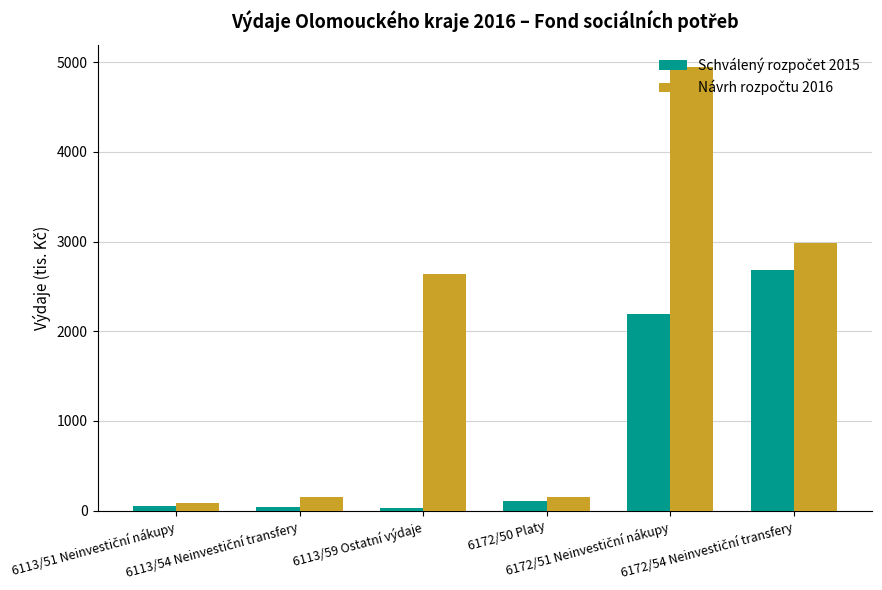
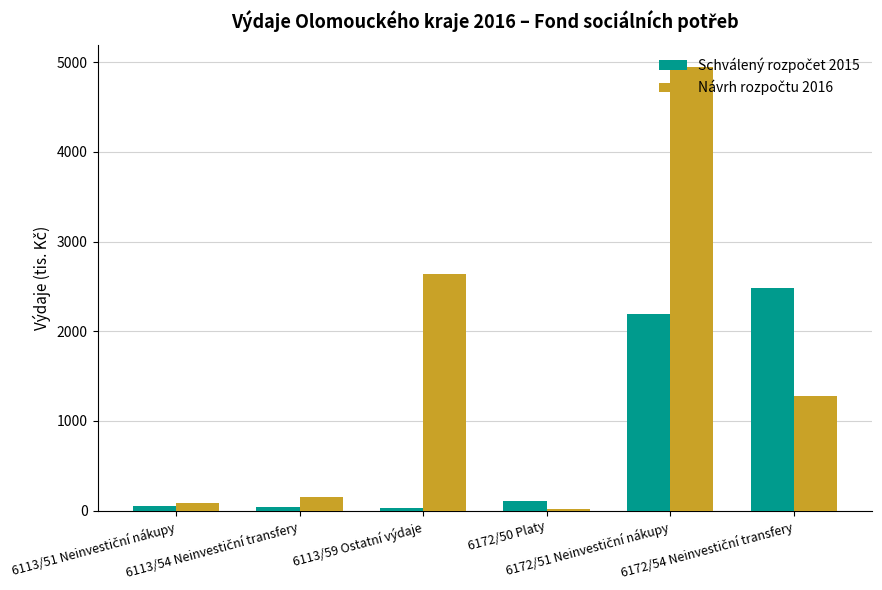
  {
    "Schválený rozpočet 2015": {
      "6113/51 Neinvestiční nákupy": 100,
      "6113/54 Neinvestiční transfery": 0,
      "6113/59 Ostatní výdaje": 0,
      "6172/50 Platy": 100,
      "6172/51 Neinvestiční nákupy": 2200,
-     "6172/54 Neinvestiční transfery": 2700
+     "6172/54 Neinvestiční transfery": 2500
    },
    "Návrh rozpočtu 2016": {
      "6113/51 Neinvestiční nákupy": 100,
      "6113/54 Neinvestiční transfery": 200,
      "6113/59 Ostatní výdaje": 2600,
-     "6172/50 Platy": 200,
+     "6172/50 Platy": 0,
      "6172/51 Neinvestiční nákupy": 4900,
-     "6172/54 Neinvestiční transfery": 3000
+     "6172/54 Neinvestiční transfery": 1300
    }
  }
